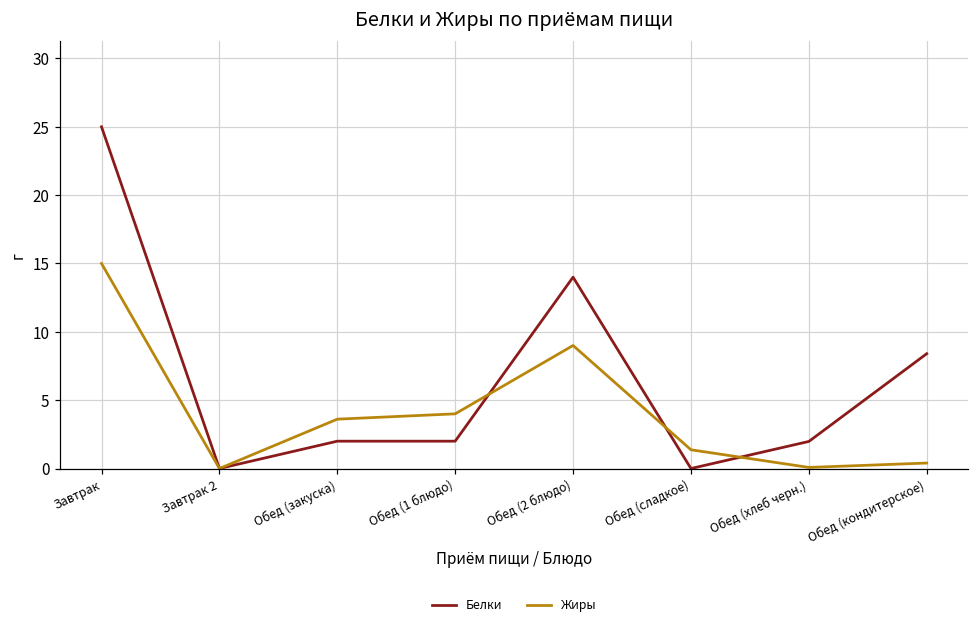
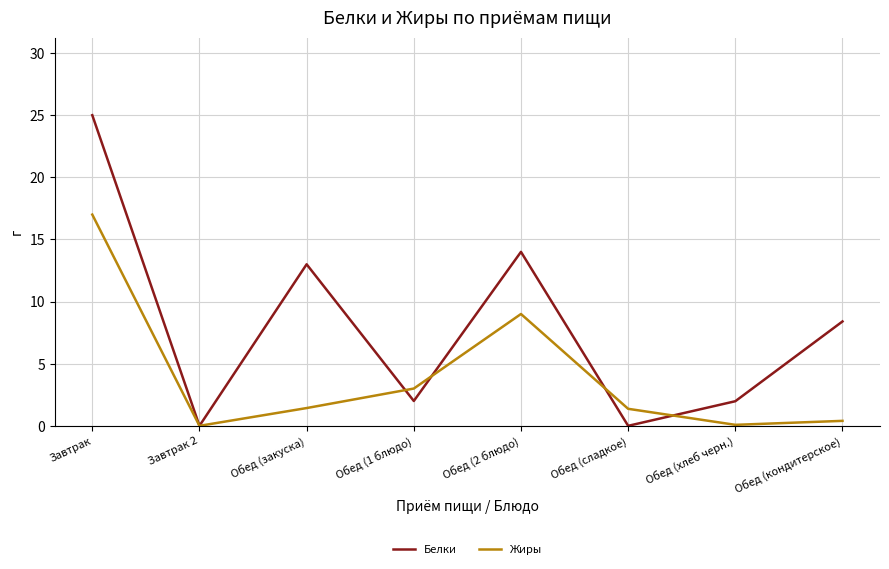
  {
    "Белки": {
      "Завтрак": 25,
-     "Обед (закуска)": 2,
+     "Обед (закуска)": 13,
      "Обед (1 блюдо)": 2,
      "Обед (2 блюдо)": 14,
      "Обед (сладкое)": 0,
      "Обед (хлеб черн.)": 2,
      "Обед (кондитерское)": 8.4
    },
    "Жиры": {
-     "Завтрак": 15,
-     "Обед (закуска)": 3.6,
-     "Обед (1 блюдо)": 4,
+     "Завтрак": 17,
+     "Обед (закуска)": 1.4,
+     "Обед (1 блюдо)": 3,
      "Обед (2 блюдо)": 9.0,
      "Обед (сладкое)": 1.4,
      "Обед (хлеб черн.)": 0.1,
      "Обед (кондитерское)": 0.4
    }
  }
